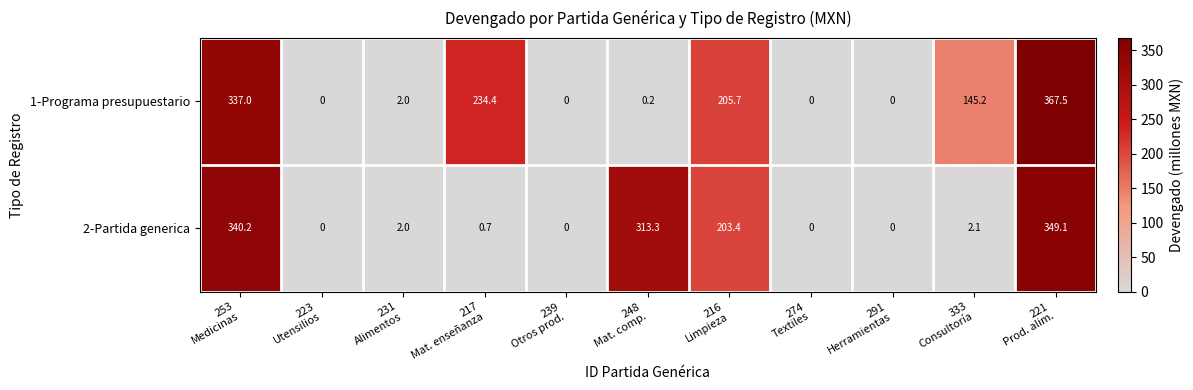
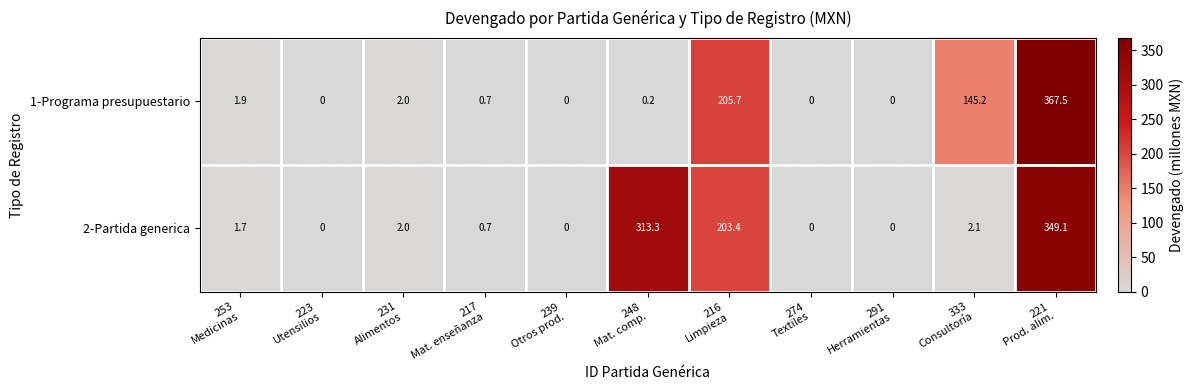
  {
    "1-Programa presupuestario": {
-     "253 Medicinas": 337.0,
+     "253 Medicinas": 1.9,
      "223 Utensilios": 0,
      "231 Alimentos": 2.0,
-     "217 Mat. enseñanza": 234.4,
+     "217 Mat. enseñanza": 0.7,
      "239 Otros prod.": 0,
      "248 Mat. comp.": 0.2,
      "216 Limpieza": 205.7,
      "274 Textiles": 0,
      "291 Herramientas": 0,
      "333 Consultoría": 145.2,
      "221 Prod. alim.": 367.5
    },
    "2-Partida generica": {
-     "253 Medicinas": 340.2,
+     "253 Medicinas": 1.7,
      "223 Utensilios": 0,
      "231 Alimentos": 2.0,
      "217 Mat. enseñanza": 0.7,
      "239 Otros prod.": 0,
      "248 Mat. comp.": 313.3,
      "216 Limpieza": 203.4,
      "274 Textiles": 0,
      "291 Herramientas": 0,
      "333 Consultoría": 2.1,
      "221 Prod. alim.": 349.1
    }
  }
